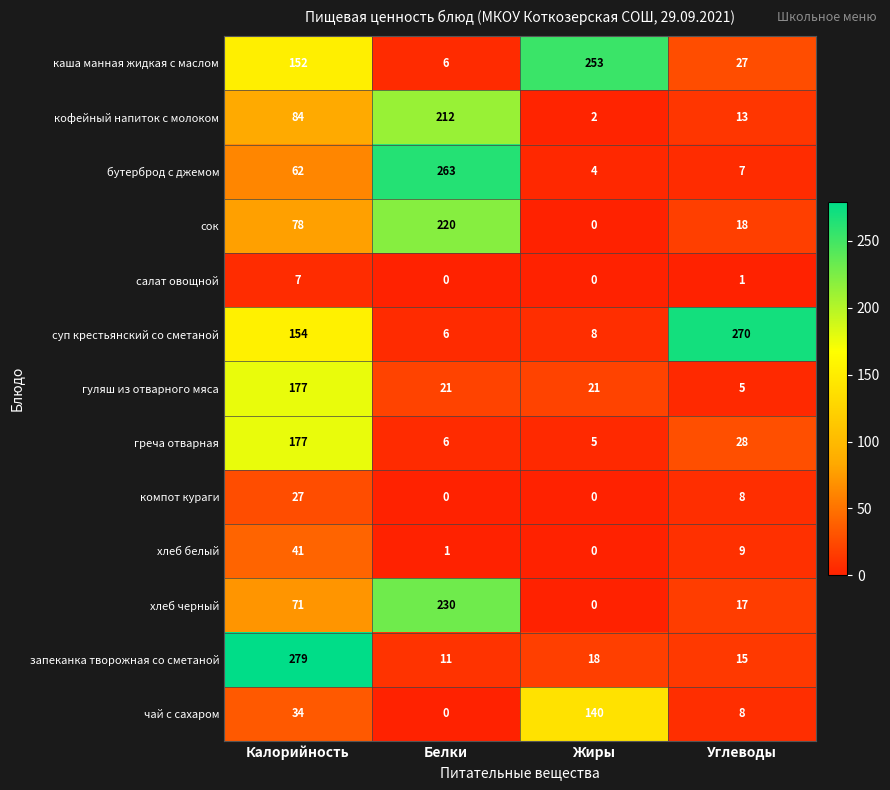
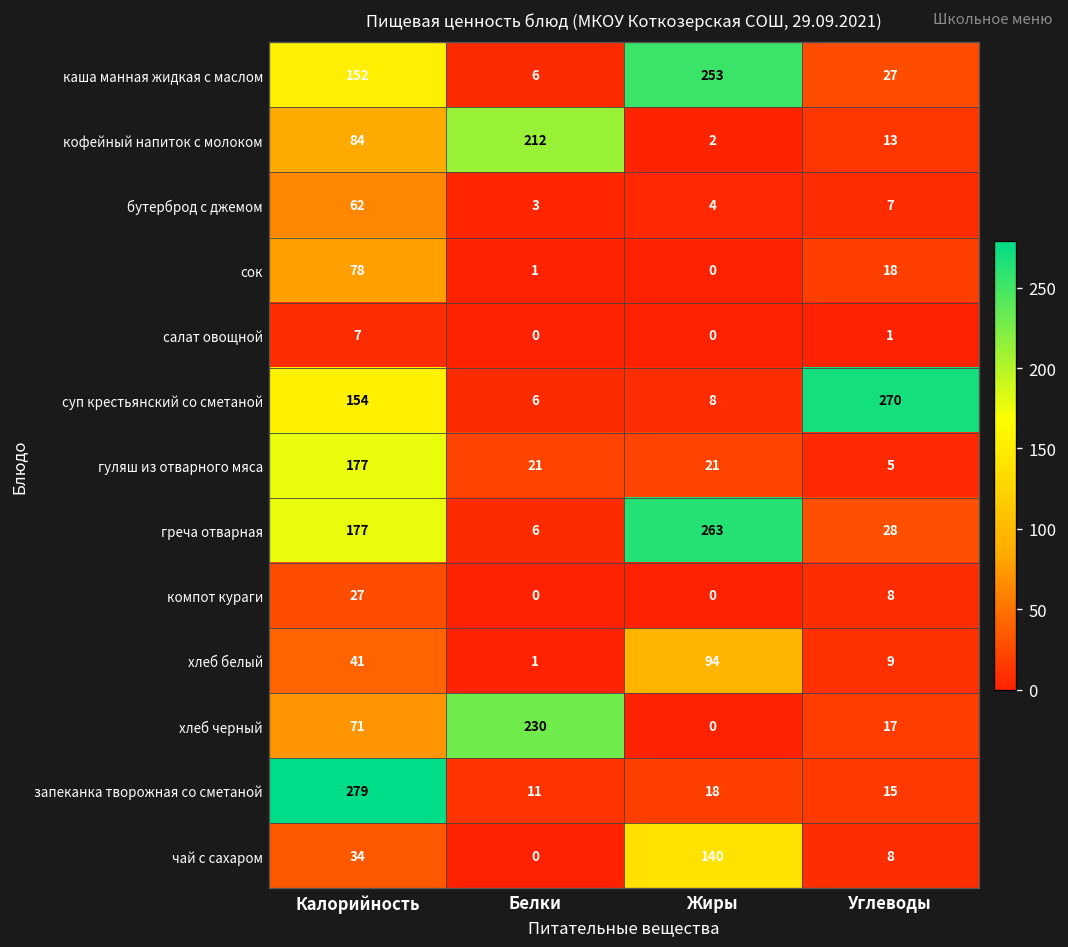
  {
    "каша манная жидкая с маслом": {
      "Калорийность": 152,
      "Белки": 6,
      "Жиры": 253,
      "Углеводы": 27
    },
    "кофейный напиток с молоком": {
      "Калорийность": 84,
      "Белки": 212,
      "Жиры": 2,
      "Углеводы": 13
    },
    "бутерброд с джемом": {
      "Калорийность": 62,
-     "Белки": 263,
+     "Белки": 3,
      "Жиры": 4,
      "Углеводы": 7
    },
    "сок": {
      "Калорийность": 78,
-     "Белки": 220,
+     "Белки": 1,
      "Жиры": 0,
      "Углеводы": 18
    },
    "салат овощной": {
      "Калорийность": 7,
      "Белки": 0,
      "Жиры": 0,
      "Углеводы": 1
    },
    "суп крестьянский со сметаной": {
      "Калорийность": 154,
      "Белки": 6,
      "Жиры": 8,
      "Углеводы": 270
    },
    "гуляш из отварного мяса": {
      "Калорийность": 177,
      "Белки": 21,
      "Жиры": 21,
      "Углеводы": 5
    },
    "греча отварная": {
      "Калорийность": 177,
      "Белки": 6,
-     "Жиры": 5,
+     "Жиры": 263,
      "Углеводы": 28
    },
    "компот кураги": {
      "Калорийность": 27,
      "Белки": 0,
      "Жиры": 0,
      "Углеводы": 8
    },
    "хлеб белый": {
      "Калорийность": 41,
      "Белки": 1,
-     "Жиры": 0,
+     "Жиры": 94,
      "Углеводы": 9
    },
    "хлеб черный": {
      "Калорийность": 71,
      "Белки": 230,
      "Жиры": 0,
      "Углеводы": 17
    },
    "запеканка творожная со сметаной": {
      "Калорийность": 279,
      "Белки": 11,
      "Жиры": 18,
      "Углеводы": 15
    },
    "чай с сахаром": {
      "Калорийность": 34,
      "Белки": 0,
      "Жиры": 140,
      "Углеводы": 8
    }
  }
